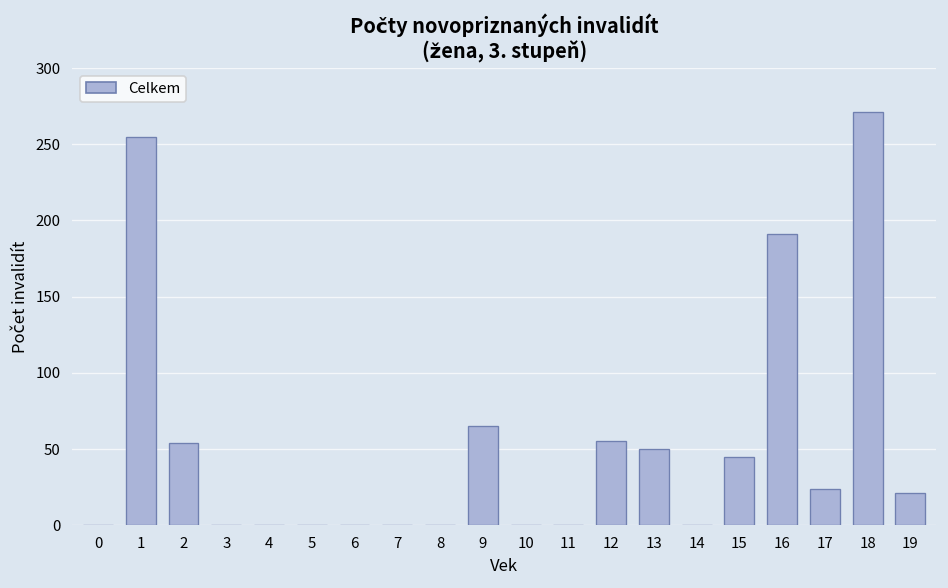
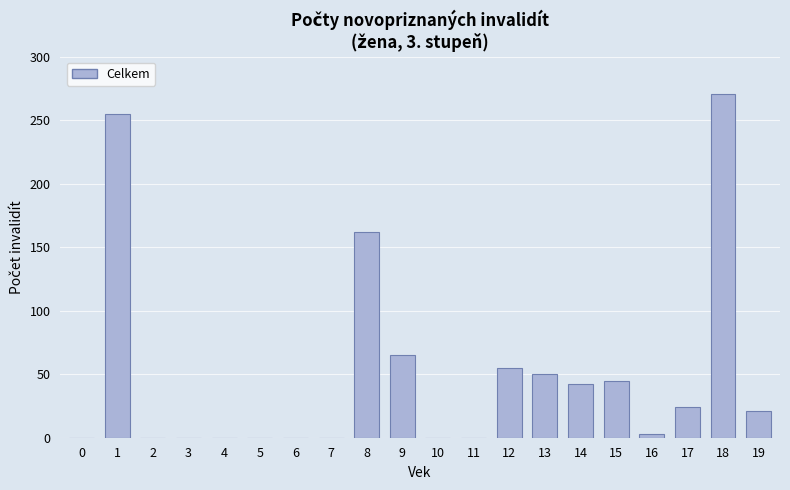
  {
    "0": 0,
    "1": 255,
-   "2": 54,
+   "2": 0,
    "3": 0,
    "4": 0,
    "5": 0,
    "6": 0,
    "7": 0,
-   "8": 0,
+   "8": 162,
    "9": 65,
    "10": 0,
    "11": 0,
    "12": 55,
    "13": 50,
-   "14": 0,
+   "14": 42,
    "15": 45,
-   "16": 191,
+   "16": 3,
    "17": 24,
    "18": 271,
    "19": 21
  }
